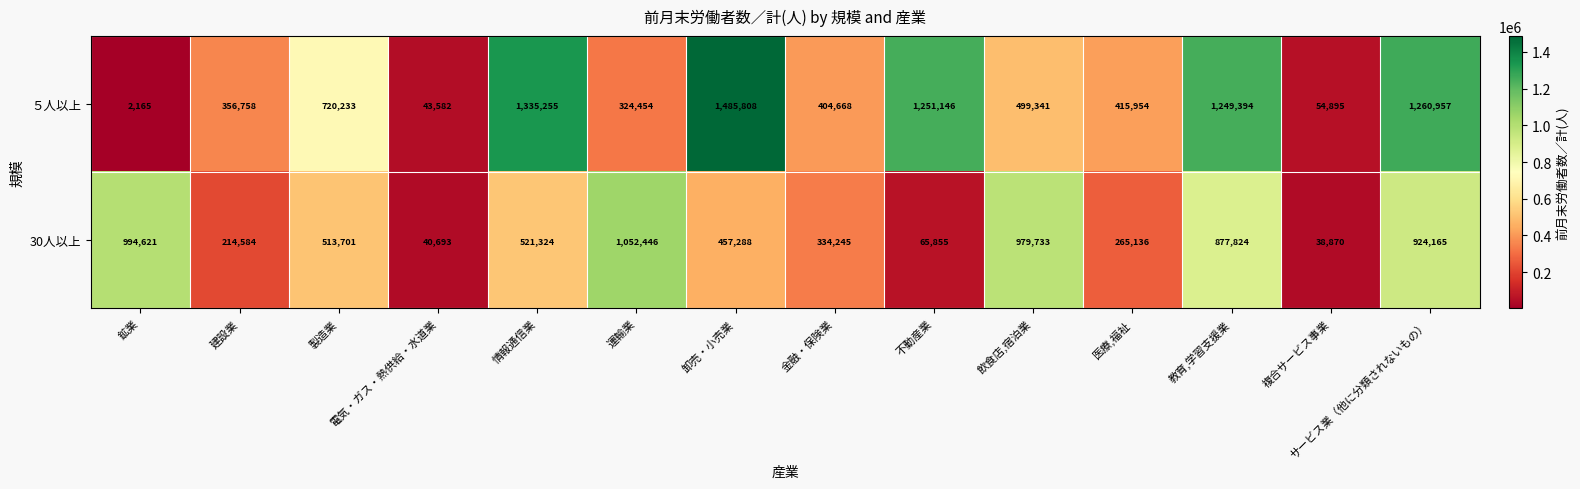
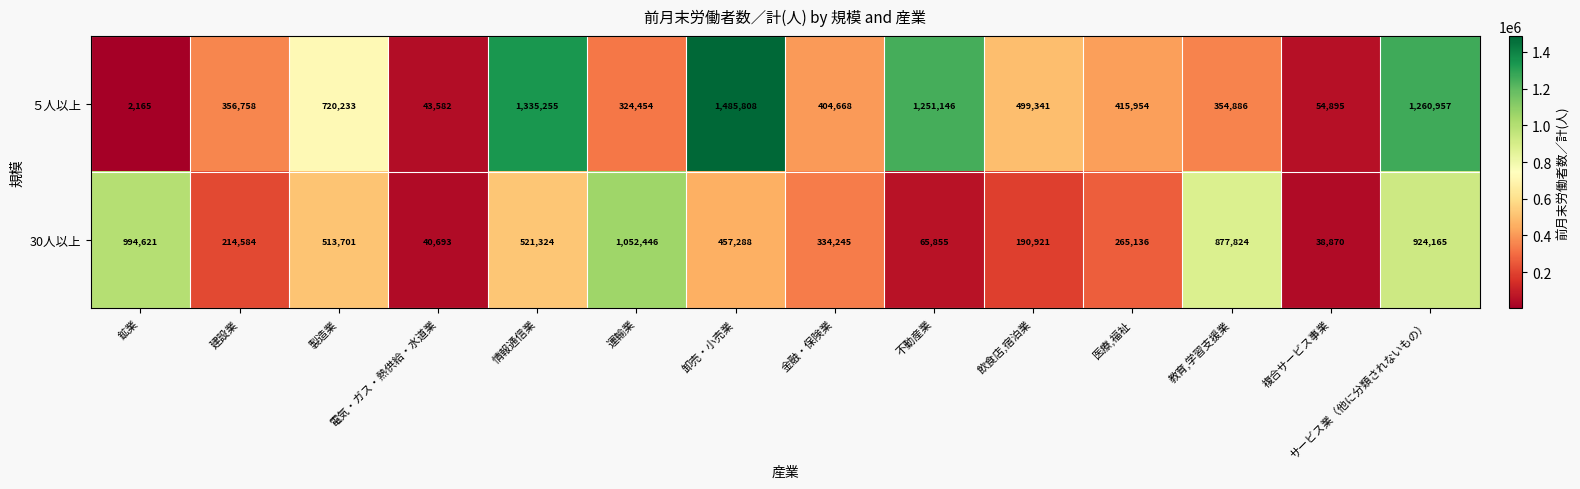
  {
    "５人以上": {
      "鉱業": "2,165",
      "建設業": "356,758",
      "製造業": "720,233",
      "電気・ガス・熱供給・水道業": "43,582",
      "情報通信業": "1,335,255",
      "運輸業": "324,454",
      "卸売・小売業": "1,485,808",
      "金融・保険業": "404,668",
      "不動産業": "1,251,146",
      "飲食店,宿泊業": "499,341",
      "医療,福祉": "415,954",
-     "教育,学習支援業": "1,249,394",
+     "教育,学習支援業": "354,886",
      "複合サービス事業": "54,895",
      "サービス業（他に分類されないもの）": "1,260,957"
    },
    "30人以上": {
      "鉱業": "994,621",
      "建設業": "214,584",
      "製造業": "513,701",
      "電気・ガス・熱供給・水道業": "40,693",
      "情報通信業": "521,324",
      "運輸業": "1,052,446",
      "卸売・小売業": "457,288",
      "金融・保険業": "334,245",
      "不動産業": "65,855",
-     "飲食店,宿泊業": "979,733",
+     "飲食店,宿泊業": "190,921",
      "医療,福祉": "265,136",
      "教育,学習支援業": "877,824",
      "複合サービス事業": "38,870",
      "サービス業（他に分類されないもの）": "924,165"
    }
  }
